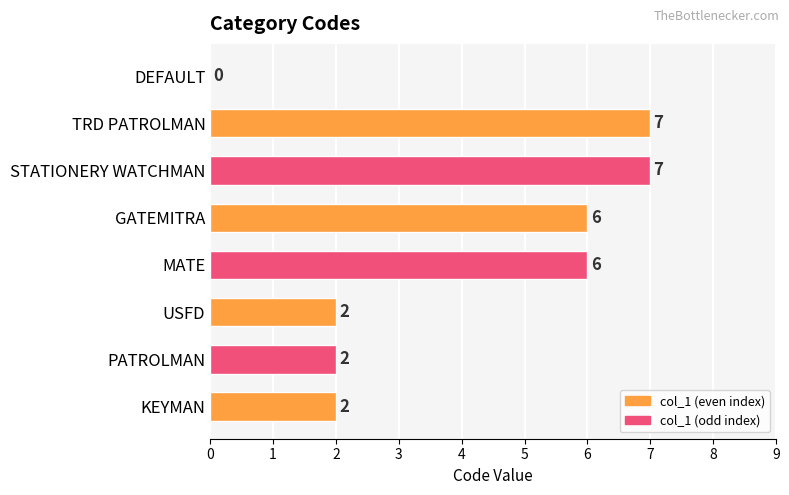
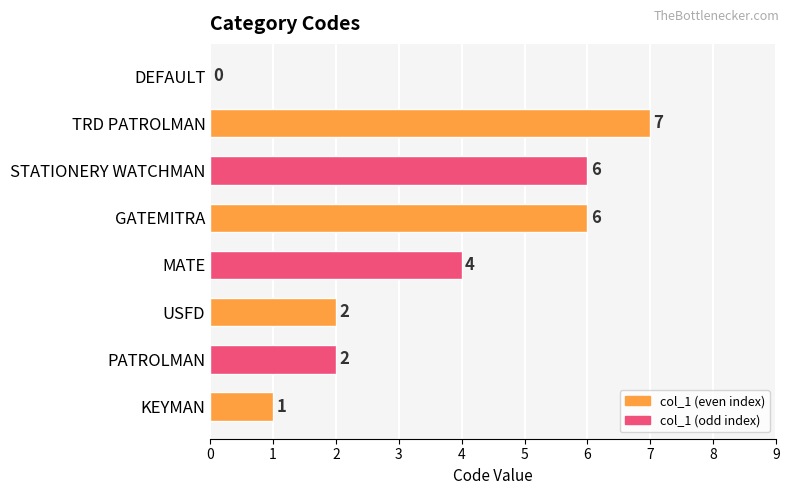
  {
    "DEFAULT": 0,
    "TRD PATROLMAN": 7,
-   "STATIONERY WATCHMAN": 7,
+   "STATIONERY WATCHMAN": 6,
    "GATEMITRA": 6,
-   "MATE": 6,
+   "MATE": 4,
    "USFD": 2,
    "PATROLMAN": 2,
-   "KEYMAN": 2
+   "KEYMAN": 1
  }
